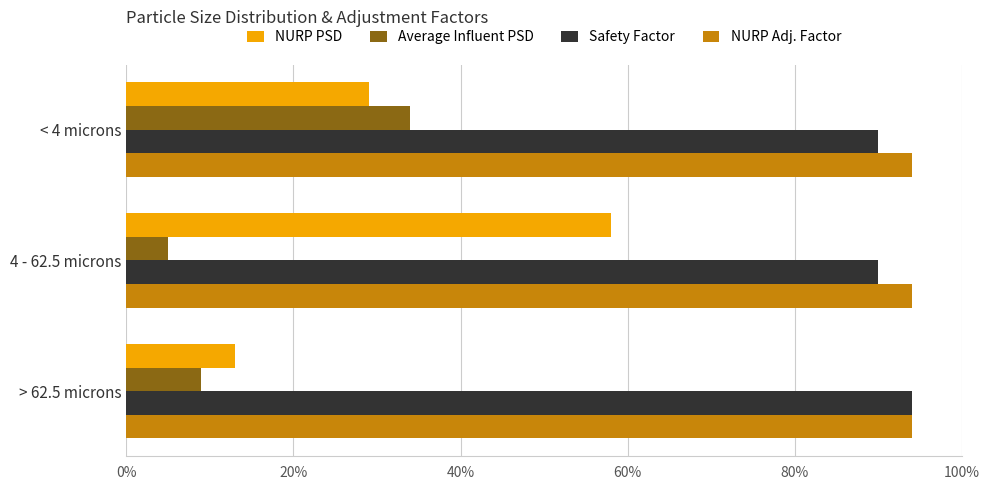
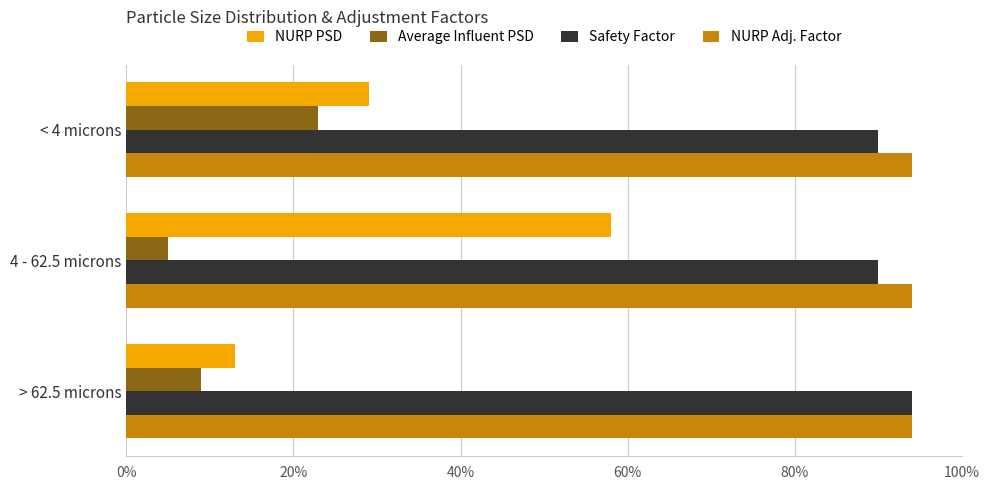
  {
    "Average Influent PSD": {
-     "< 4 microns": "34%",
+     "< 4 microns": "23%",
      "4 - 62.5 microns": "5%",
      "> 62.5 microns": "9%"
    },
    "Safety Factor": {
      "< 4 microns": "90%",
      "4 - 62.5 microns": "90%",
      "> 62.5 microns": "94%"
    }
  }
